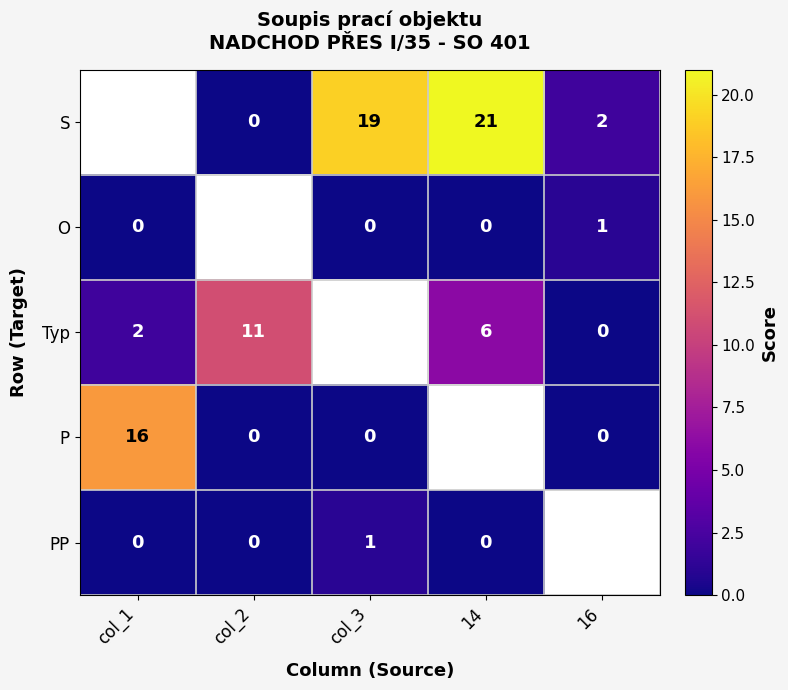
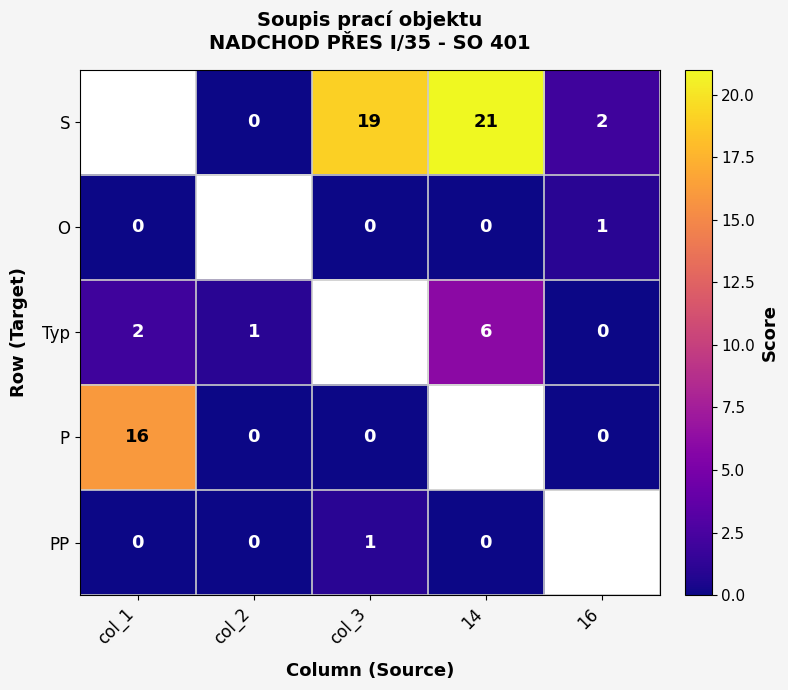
  {
    "S": {
      "col_2": 0,
      "col_3": 19,
      "14": 21,
      "16": 2
    },
    "O": {
      "col_1": 0,
      "col_3": 0,
      "14": 0,
      "16": 1
    },
    "Typ": {
      "col_1": 2,
-     "col_2": 11,
+     "col_2": 1,
      "14": 6,
      "16": 0
    },
    "P": {
      "col_1": 16,
      "col_2": 0,
      "col_3": 0,
      "16": 0
    },
    "PP": {
      "col_1": 0,
      "col_2": 0,
      "col_3": 1,
      "14": 0
    }
  }
